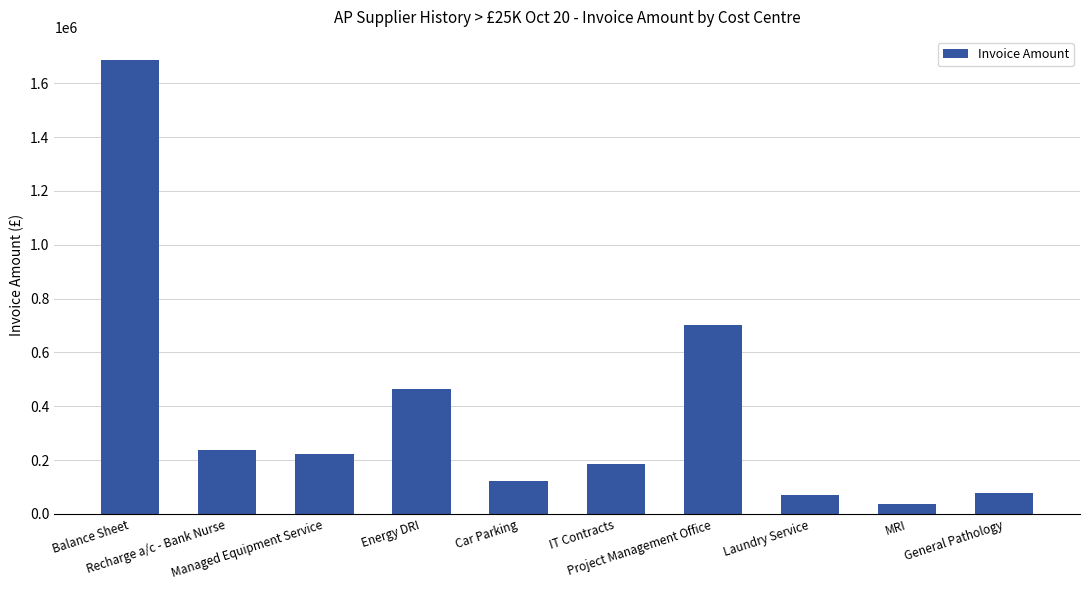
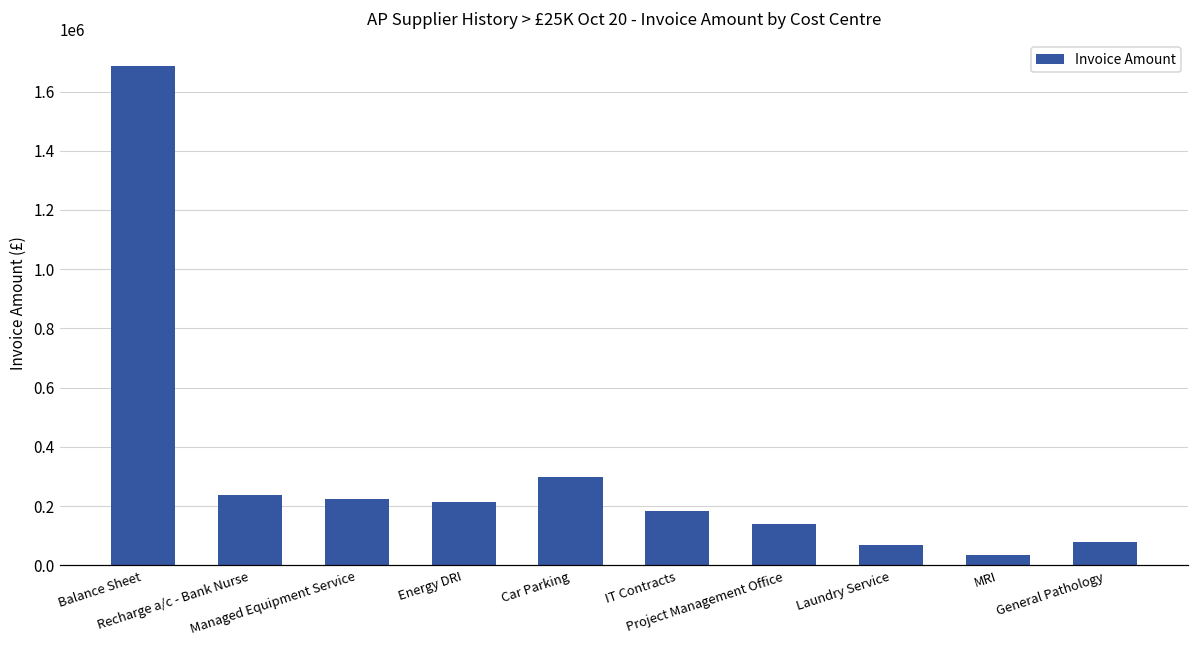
  {
    "Balance Sheet": 1690000,
    "Recharge a/c - Bank Nurse": 240000,
    "Managed Equipment Service": 220000,
-   "Energy DRI": 460000,
-   "Car Parking": 120000,
+   "Energy DRI": 210000,
+   "Car Parking": 300000,
    "IT Contracts": 180000,
-   "Project Management Office": 700000,
+   "Project Management Office": 140000,
    "Laundry Service": 70000,
    "MRI": 40000,
    "General Pathology": 80000
  }
